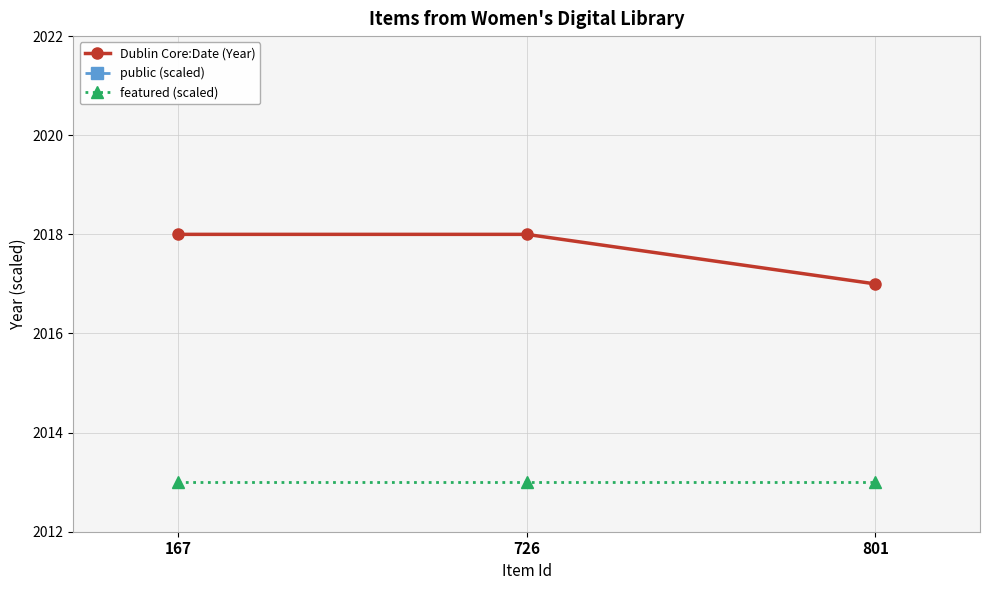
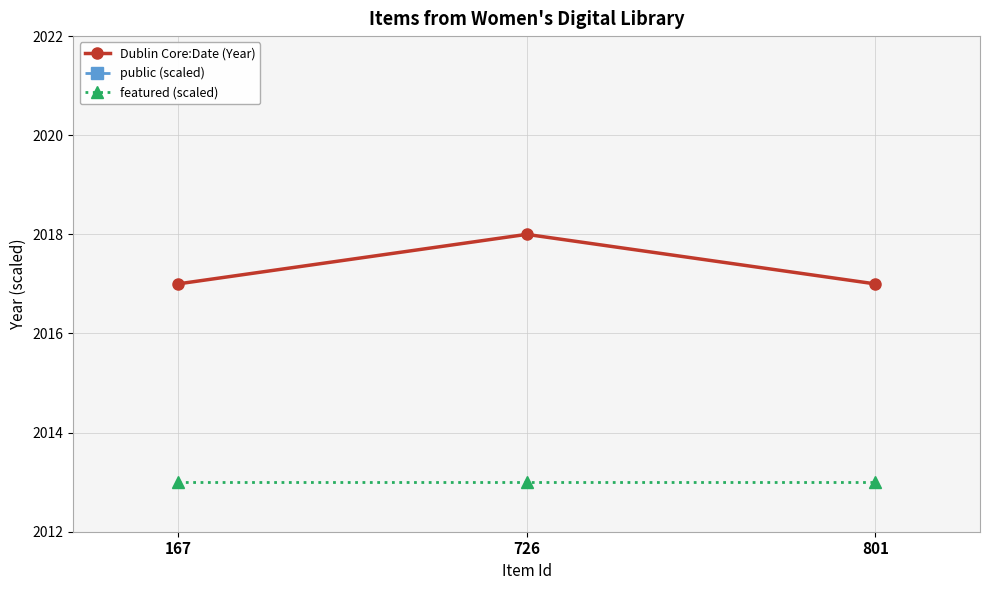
  {
    "Dublin Core:Date (Year)": {
-     "167": 2018,
+     "167": 2017,
      "726": 2018,
      "801": 2017
    },
    "featured (scaled)": {
      "167": 2013,
      "726": 2013,
      "801": 2013
    }
  }
